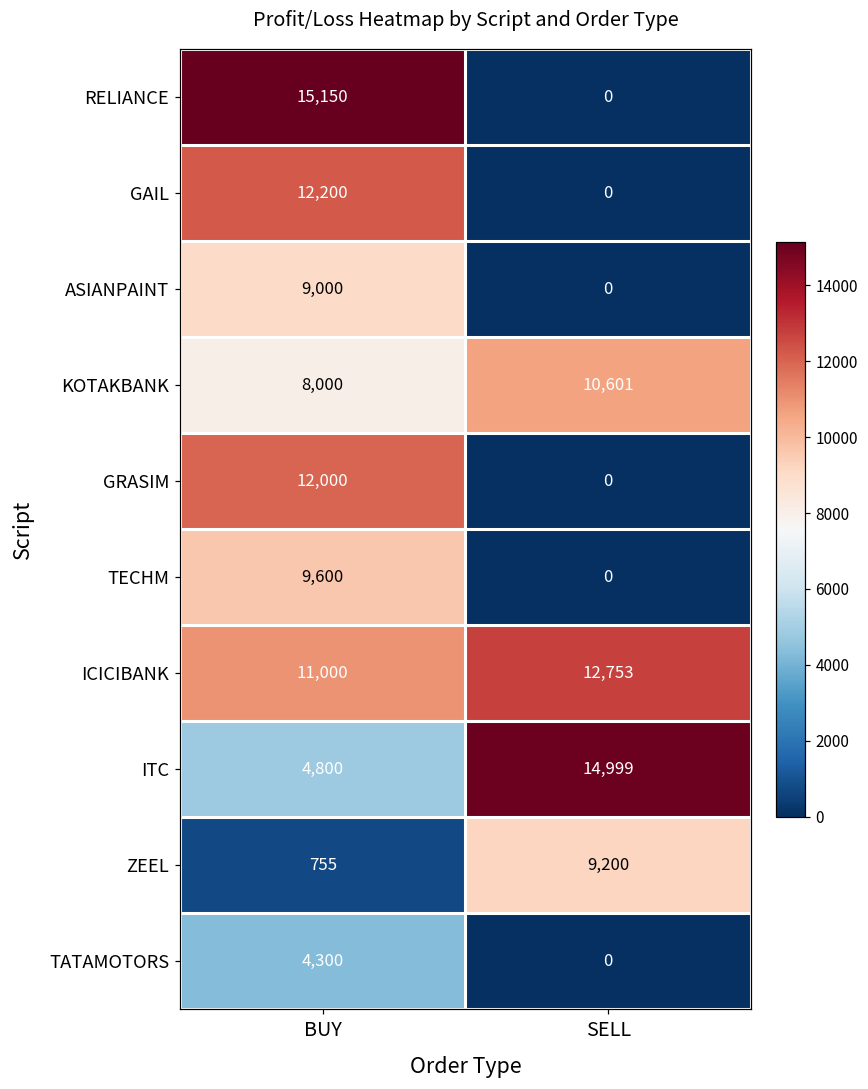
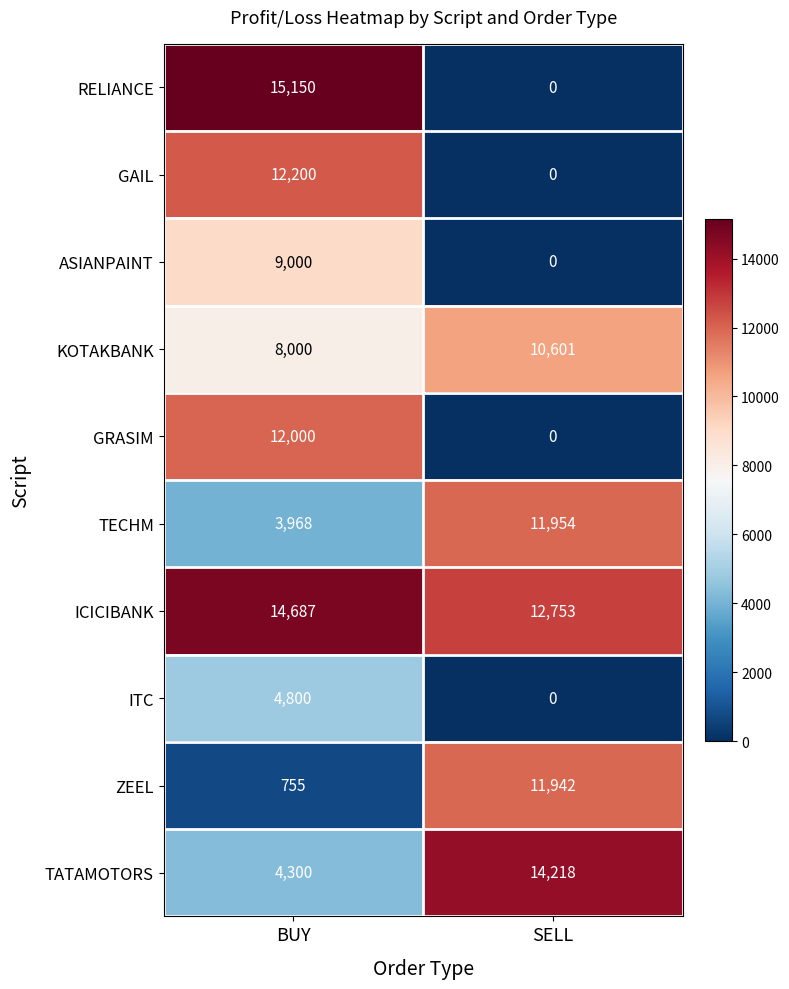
  {
    "RELIANCE": {
      "BUY": "15,150",
      "SELL": "0"
    },
    "GAIL": {
      "BUY": "12,200",
      "SELL": "0"
    },
    "ASIANPAINT": {
      "BUY": "9,000",
      "SELL": "0"
    },
    "KOTAKBANK": {
      "BUY": "8,000",
      "SELL": "10,601"
    },
    "GRASIM": {
      "BUY": "12,000",
      "SELL": "0"
    },
    "TECHM": {
-     "BUY": "9,600",
-     "SELL": "0"
+     "BUY": "3,968",
+     "SELL": "11,954"
    },
    "ICICIBANK": {
-     "BUY": "11,000",
+     "BUY": "14,687",
      "SELL": "12,753"
    },
    "ITC": {
      "BUY": "4,800",
-     "SELL": "14,999"
+     "SELL": "0"
    },
    "ZEEL": {
      "BUY": "755",
-     "SELL": "9,200"
+     "SELL": "11,942"
    },
    "TATAMOTORS": {
      "BUY": "4,300",
-     "SELL": "0"
+     "SELL": "14,218"
    }
  }
